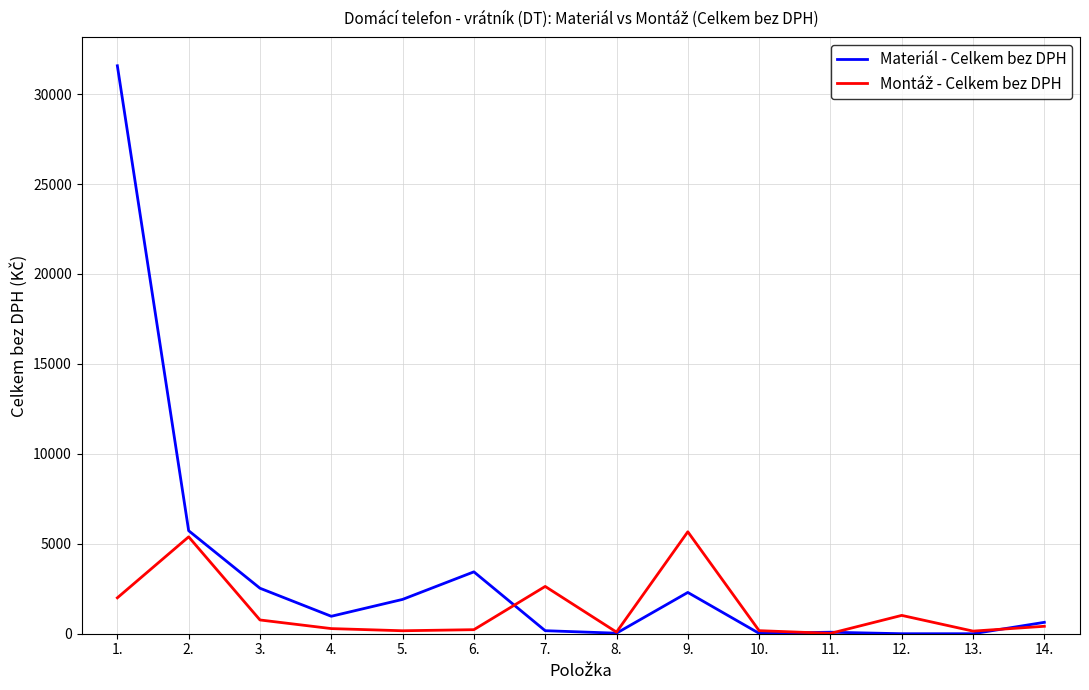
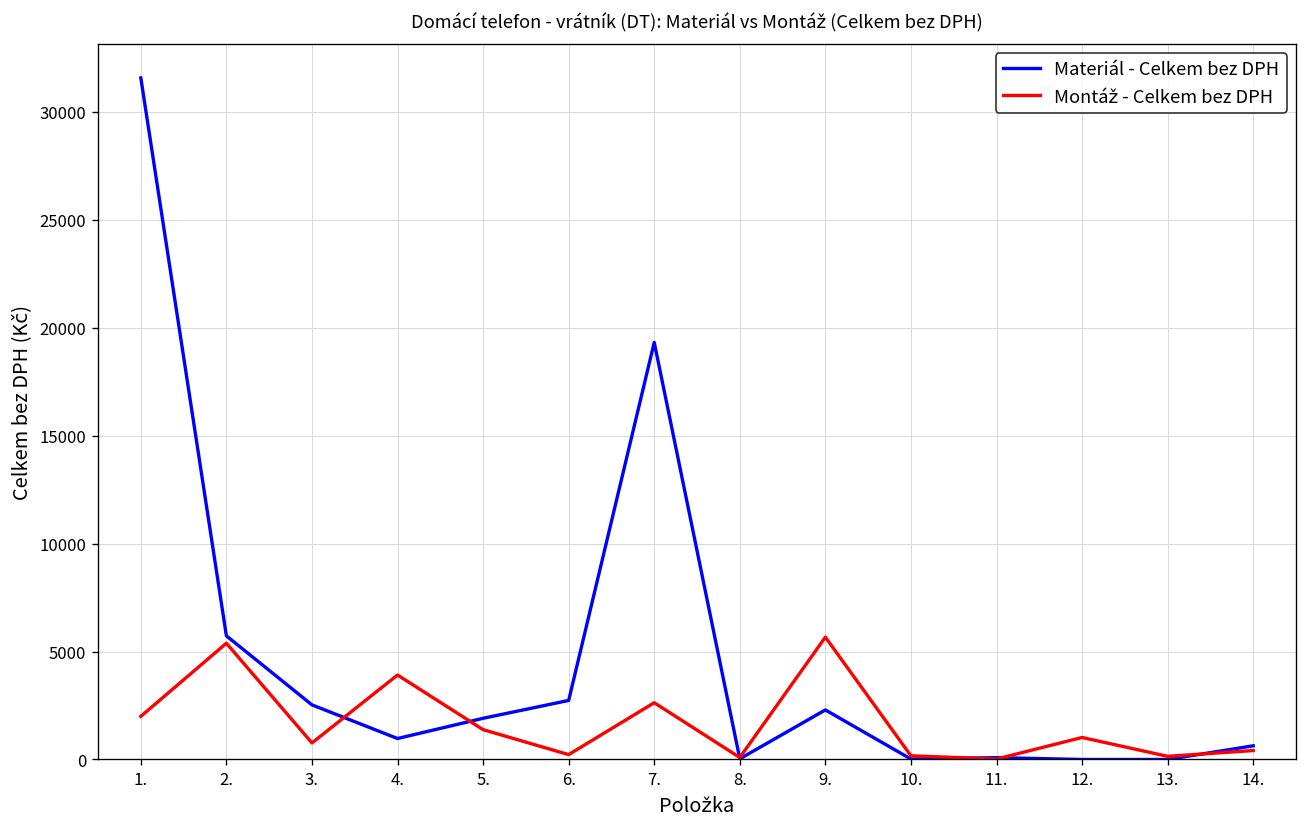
  {
    "Materiál - Celkem bez DPH": {
      "1.": 31600,
      "2.": 5700,
      "3.": 2500,
      "4.": 1000,
      "5.": 1900,
-     "6.": 3400,
-     "7.": 200,
+     "6.": 2700,
+     "7.": 19300,
      "9.": 2300,
      "10.": 0,
      "12.": 0,
      "13.": 0,
      "14.": 600
    },
    "Montáž - Celkem bez DPH": {
      "1.": 2000,
      "2.": 5400,
      "3.": 800,
-     "4.": 300,
-     "5.": 200,
+     "4.": 3900,
+     "5.": 1400,
      "6.": 200,
      "7.": 2600,
      "9.": 5700,
      "10.": 200,
      "12.": 1000,
      "13.": 100,
      "14.": 400
    }
  }
